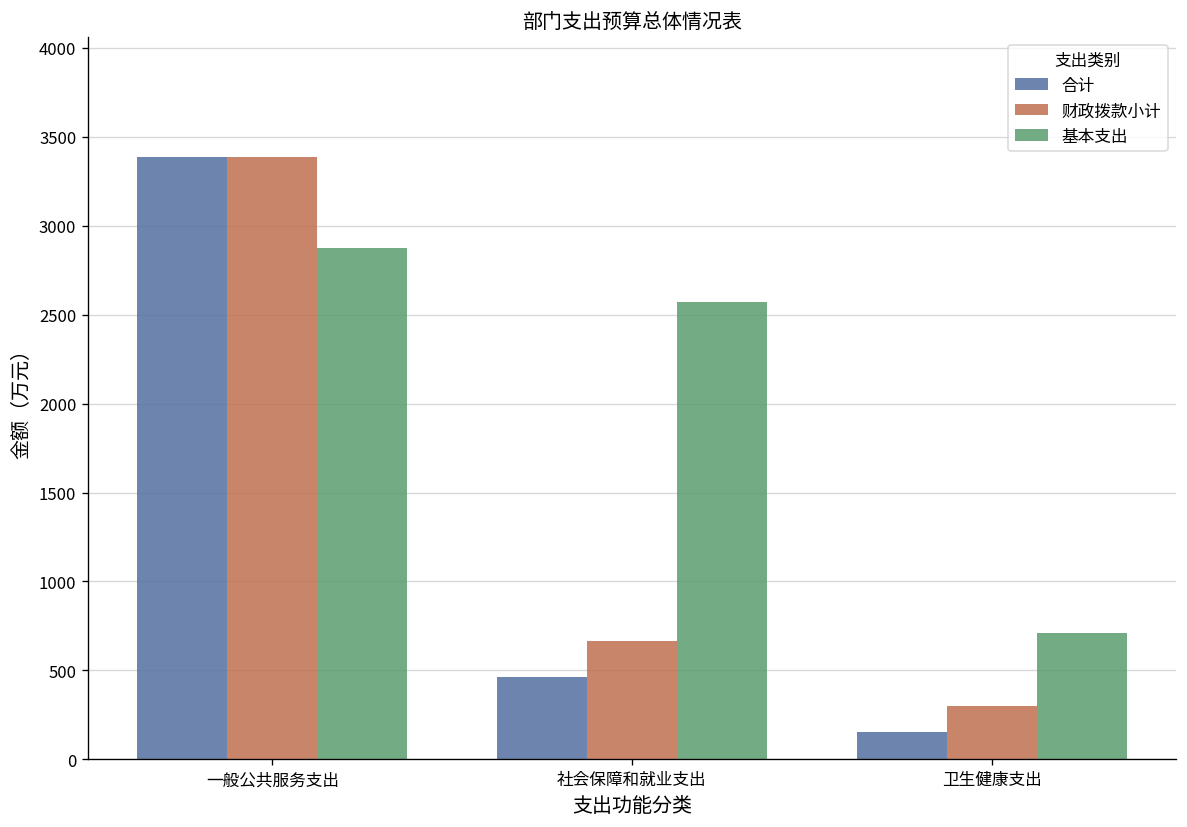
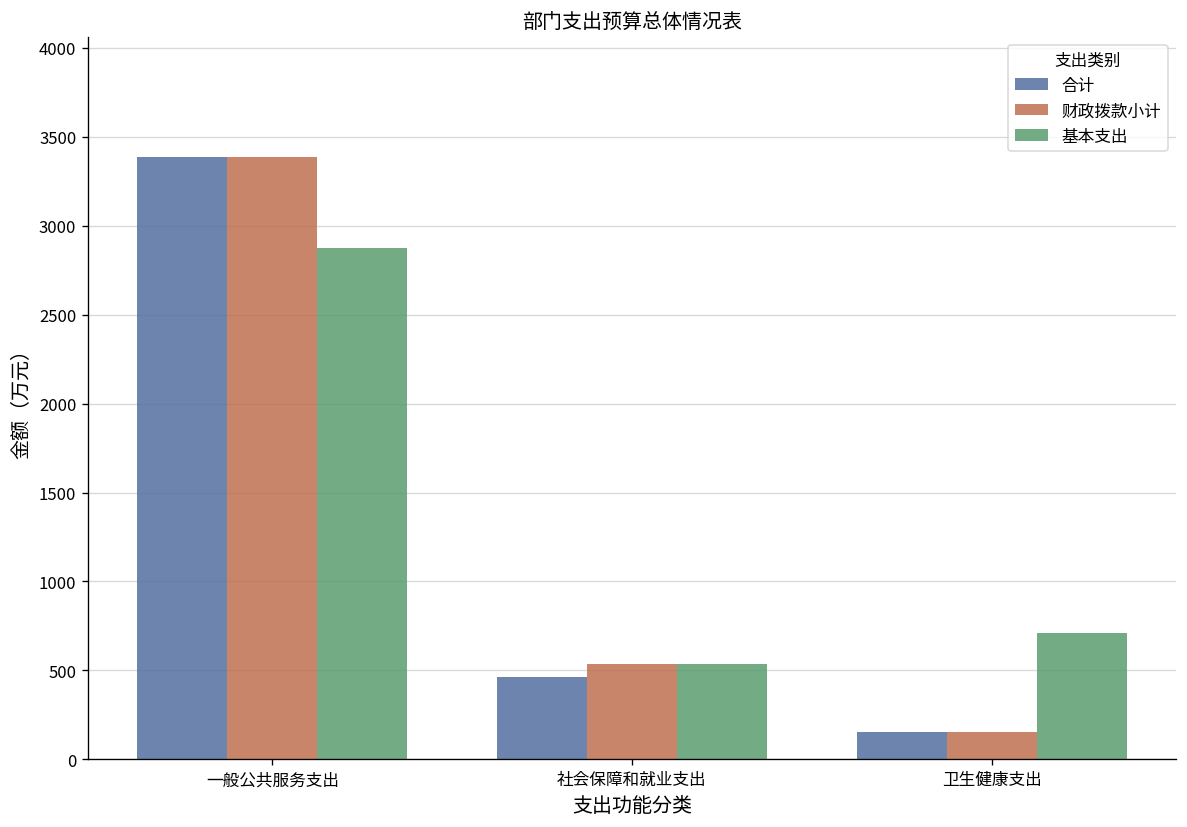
  {
    "合计": {
      "一般公共服务支出": 3380,
      "社会保障和就业支出": 460,
      "卫生健康支出": 160
    },
    "财政拨款小计": {
      "一般公共服务支出": 3380,
-     "社会保障和就业支出": 670,
-     "卫生健康支出": 300
+     "社会保障和就业支出": 540,
+     "卫生健康支出": 160
    },
    "基本支出": {
      "一般公共服务支出": 2880,
-     "社会保障和就业支出": 2570,
+     "社会保障和就业支出": 540,
      "卫生健康支出": 710
    }
  }
